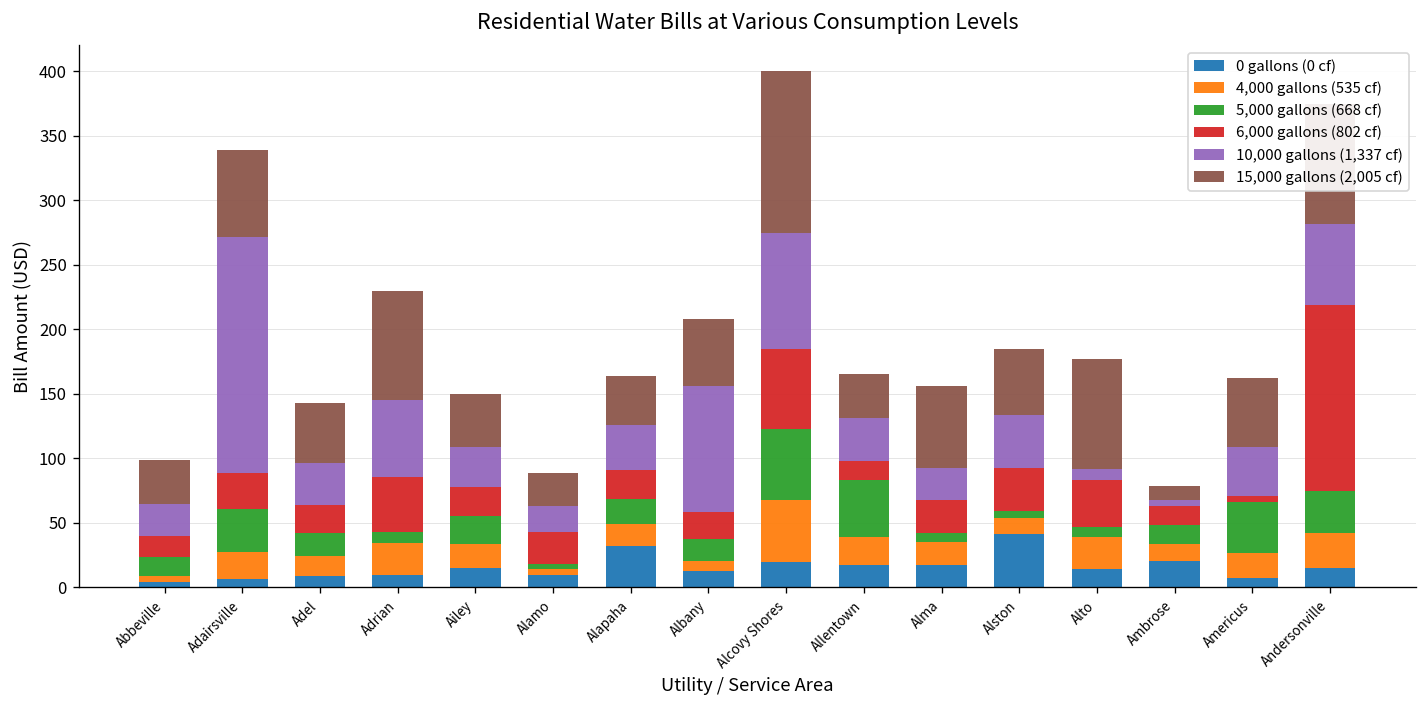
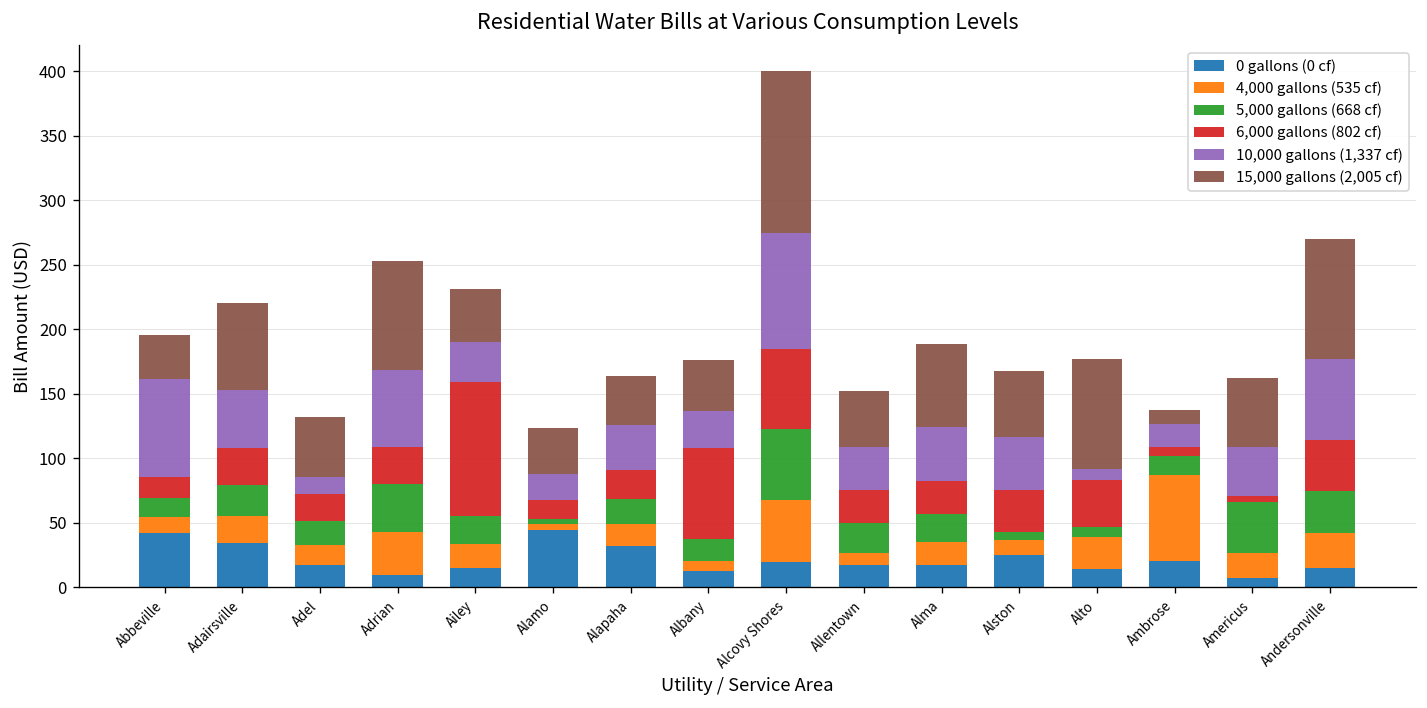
  {
    "0 gallons (0 cf)": {
-     "Abbeville": 5,
-     "Adairsville": 7,
-     "Adel": 9,
+     "Abbeville": 42,
+     "Adairsville": 34,
+     "Adel": 18,
      "Adrian": 9,
      "Ailey": 15,
-     "Alamo": 10,
+     "Alamo": 44,
      "Alapaha": 32,
      "Albany": 12,
      "Alcovy Shores": 20,
      "Allentown": 18,
      "Alma": 18,
-     "Alston": 42,
+     "Alston": 25,
      "Alto": 14,
      "Ambrose": 20,
      "Americus": 7,
      "Andersonville": 15
    },
    "4,000 gallons (535 cf)": {
-     "Abbeville": 4,
+     "Abbeville": 13,
      "Adairsville": 21,
      "Adel": 15,
-     "Adrian": 25,
+     "Adrian": 34,
      "Ailey": 19,
      "Alamo": 5,
      "Alapaha": 17,
      "Albany": 8,
      "Alcovy Shores": 48,
-     "Allentown": 22,
+     "Allentown": 9,
      "Alma": 18,
      "Alston": 12,
      "Alto": 25,
-     "Ambrose": 14,
+     "Ambrose": 67,
      "Americus": 20,
      "Andersonville": 27
    },
    "5,000 gallons (668 cf)": {
      "Abbeville": 15,
-     "Adairsville": 33,
+     "Adairsville": 24,
      "Adel": 18,
-     "Adrian": 9,
+     "Adrian": 38,
      "Ailey": 21,
      "Alamo": 4,
      "Alapaha": 20,
      "Albany": 18,
      "Alcovy Shores": 55,
-     "Allentown": 44,
-     "Alma": 7,
+     "Allentown": 24,
+     "Alma": 22,
      "Alston": 6,
      "Alto": 8,
      "Ambrose": 14,
      "Americus": 40,
      "Andersonville": 33
    },
    "6,000 gallons (802 cf)": {
      "Abbeville": 16,
      "Adairsville": 28,
      "Adel": 21,
-     "Adrian": 42,
-     "Ailey": 23,
-     "Alamo": 24,
+     "Adrian": 28,
+     "Ailey": 104,
+     "Alamo": 15,
      "Alapaha": 23,
-     "Albany": 21,
+     "Albany": 70,
      "Alcovy Shores": 62,
-     "Allentown": 15,
+     "Allentown": 26,
      "Alma": 26,
      "Alston": 33,
      "Alto": 36,
-     "Ambrose": 15,
+     "Ambrose": 7,
      "Americus": 4,
-     "Andersonville": 144
+     "Andersonville": 39
    },
    "10,000 gallons (1,337 cf)": {
-     "Abbeville": 25,
-     "Adairsville": 182,
-     "Adel": 33,
+     "Abbeville": 76,
+     "Adairsville": 45,
+     "Adel": 13,
      "Adrian": 60,
      "Ailey": 31,
      "Alamo": 20,
      "Alapaha": 35,
-     "Albany": 97,
+     "Albany": 29,
      "Alcovy Shores": 90,
      "Allentown": 34,
-     "Alma": 24,
+     "Alma": 42,
      "Alston": 41,
      "Alto": 9,
-     "Ambrose": 4,
+     "Ambrose": 18,
      "Americus": 38,
      "Andersonville": 63
    },
    "15,000 gallons (2,005 cf)": {
      "Abbeville": 35,
      "Adairsville": 68,
      "Adel": 47,
      "Adrian": 84,
      "Ailey": 41,
-     "Alamo": 26,
+     "Alamo": 36,
      "Alapaha": 38,
-     "Albany": 53,
+     "Albany": 39,
      "Alcovy Shores": 125,
-     "Allentown": 34,
+     "Allentown": 44,
      "Alma": 64,
      "Alston": 51,
      "Alto": 86,
      "Ambrose": 11,
      "Americus": 54
    }
  }
